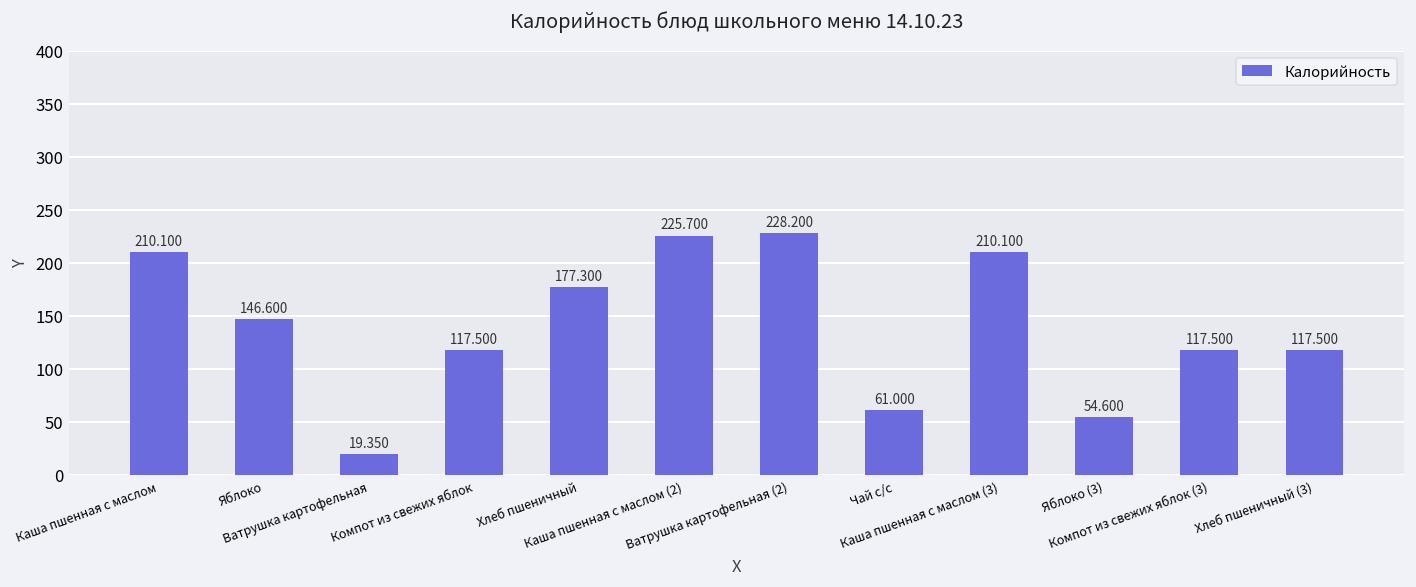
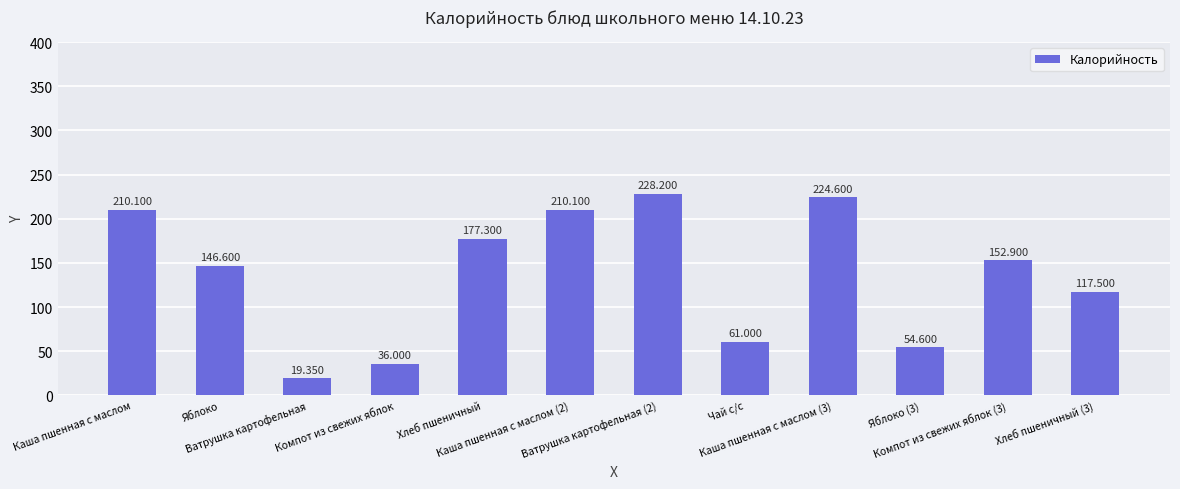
  {
    "Каша пшенная с маслом": 210.100,
    "Яблоко": 146.600,
    "Ватрушка картофельная": 19.350,
-   "Компот из свежих яблок": 117.500,
+   "Компот из свежих яблок": 36.000,
    "Хлеб пшеничный": 177.300,
-   "Каша пшенная с маслом (2)": 225.700,
+   "Каша пшенная с маслом (2)": 210.100,
    "Ватрушка картофельная (2)": 228.200,
    "Чай с/с": 61.000,
-   "Каша пшенная с маслом (3)": 210.100,
+   "Каша пшенная с маслом (3)": 224.600,
    "Яблоко (3)": 54.600,
-   "Компот из свежих яблок (3)": 117.500,
+   "Компот из свежих яблок (3)": 152.900,
    "Хлеб пшеничный (3)": 117.500
  }
